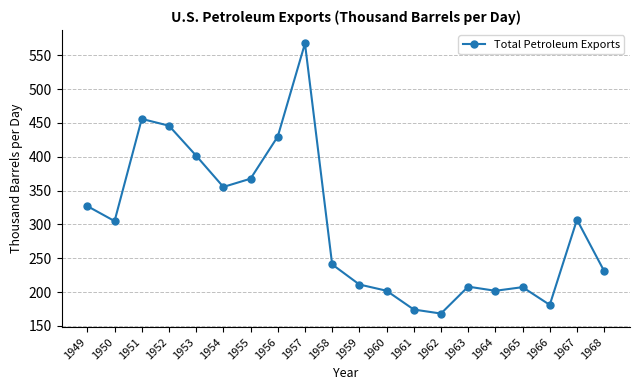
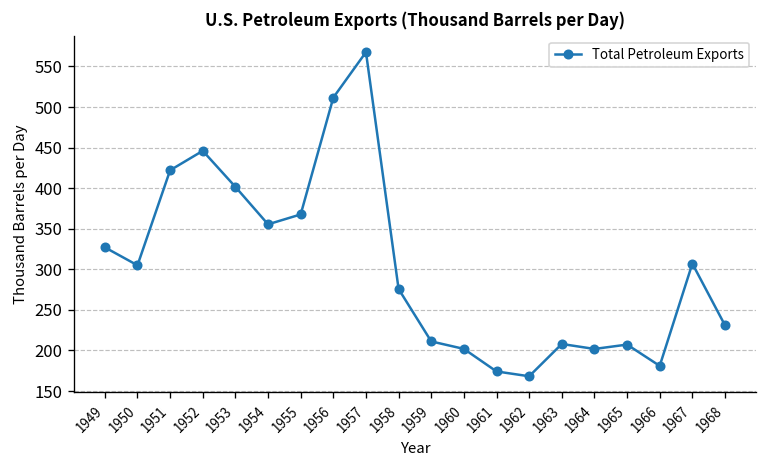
  {
    "1949": 330,
    "1950": 300,
-   "1951": 460,
+   "1951": 420,
    "1952": 450,
    "1953": 400,
    "1954": 360,
    "1955": 370,
-   "1956": 430,
+   "1956": 510,
    "1957": 570,
-   "1958": 240,
+   "1958": 280,
    "1959": 210,
    "1960": 200,
    "1961": 170,
    "1962": 170,
    "1963": 210,
    "1964": 200,
    "1965": 210,
    "1966": 180,
    "1967": 310,
    "1968": 230
  }
